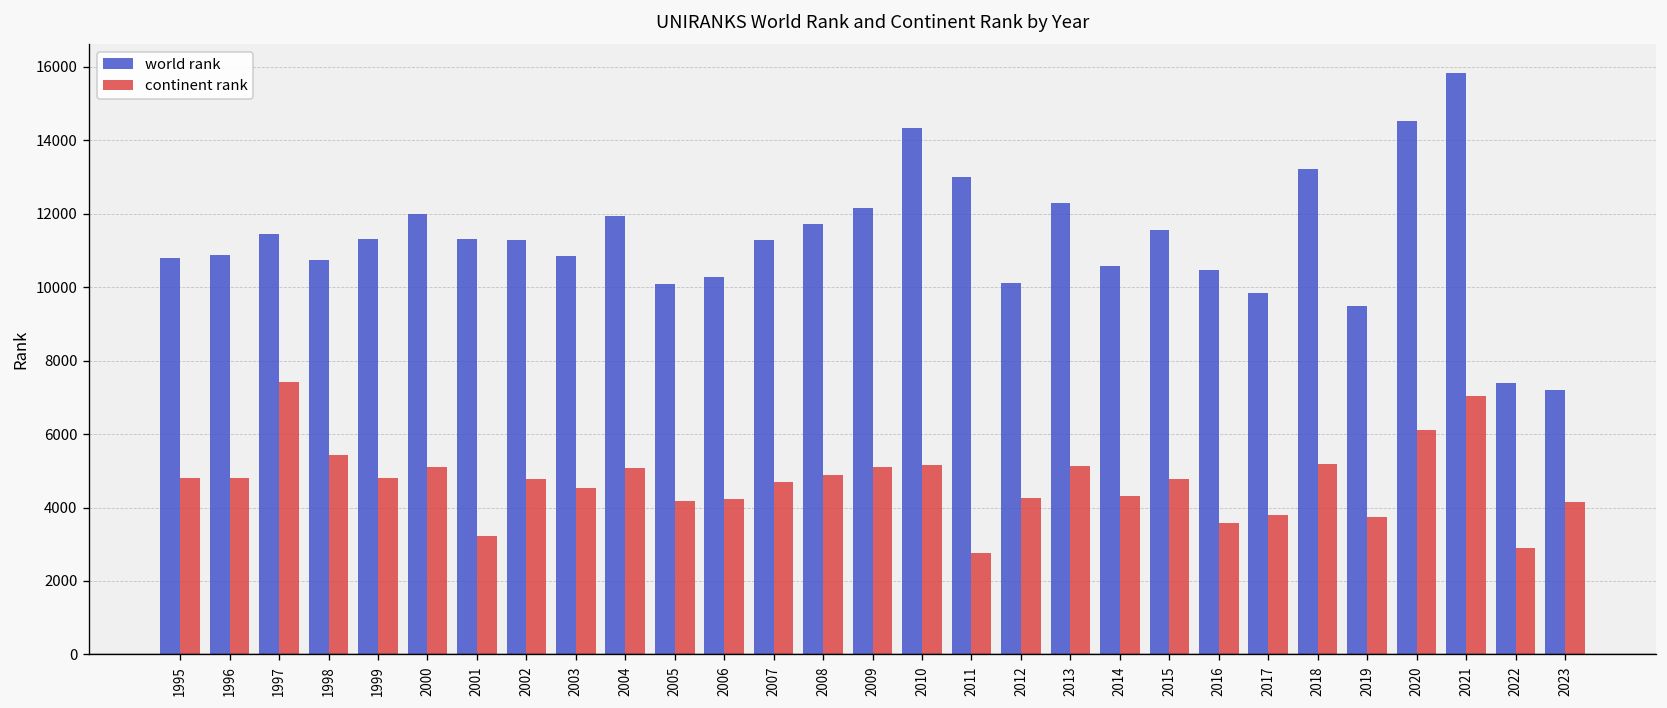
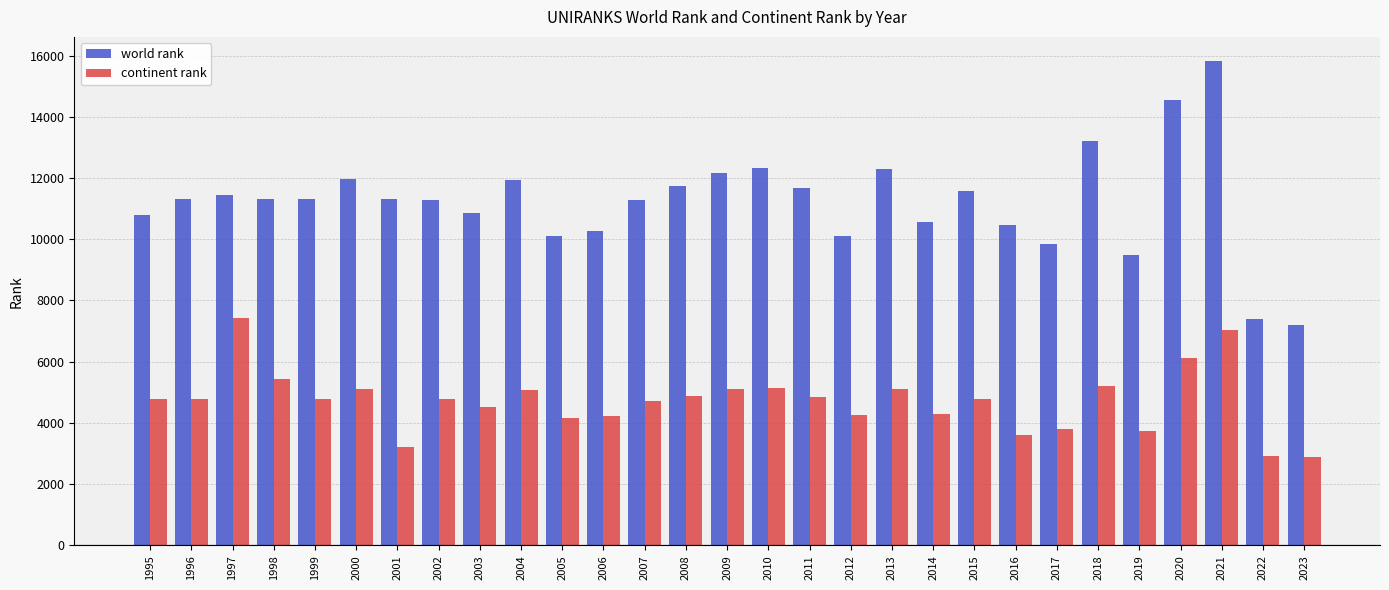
  {
    "world rank": {
      "1995": 10800,
-     "1996": 10900,
+     "1996": 11300,
      "1997": 11400,
-     "1998": 10700,
+     "1998": 11300,
      "1999": 11300,
      "2000": 12000,
      "2001": 11300,
      "2002": 11300,
      "2003": 10900,
      "2004": 11900,
      "2005": 10100,
      "2006": 10300,
      "2007": 11300,
      "2008": 11700,
      "2009": 12200,
-     "2010": 14300,
-     "2011": 13000,
+     "2010": 12300,
+     "2011": 11700,
      "2012": 10100,
      "2013": 12300,
      "2014": 10600,
      "2015": 11600,
      "2016": 10500,
      "2017": 9800,
      "2018": 13200,
      "2019": 9500,
      "2020": 14500,
      "2021": 15800,
      "2022": 7400,
      "2023": 7200
    },
    "continent rank": {
      "1995": 4800,
      "1996": 4800,
      "1997": 7400,
      "1998": 5400,
      "1999": 4800,
      "2000": 5100,
      "2001": 3200,
      "2002": 4800,
      "2003": 4500,
      "2004": 5100,
      "2005": 4200,
      "2006": 4200,
      "2007": 4700,
      "2008": 4900,
      "2009": 5100,
      "2010": 5100,
-     "2011": 2800,
+     "2011": 4800,
      "2012": 4300,
      "2013": 5100,
      "2014": 4300,
      "2015": 4800,
      "2016": 3600,
      "2017": 3800,
      "2018": 5200,
      "2019": 3700,
      "2020": 6100,
      "2021": 7000,
      "2022": 2900,
-     "2023": 4200
+     "2023": 2900
    }
  }
